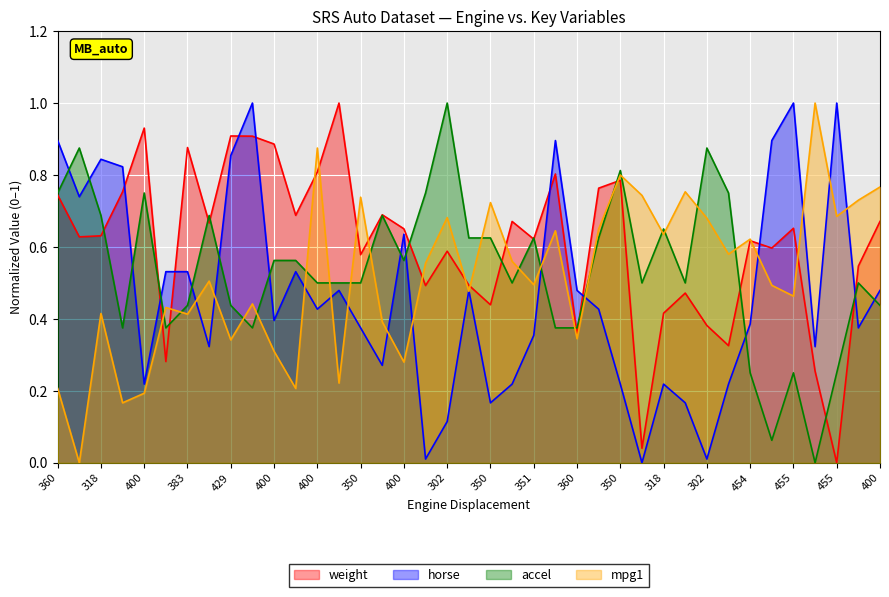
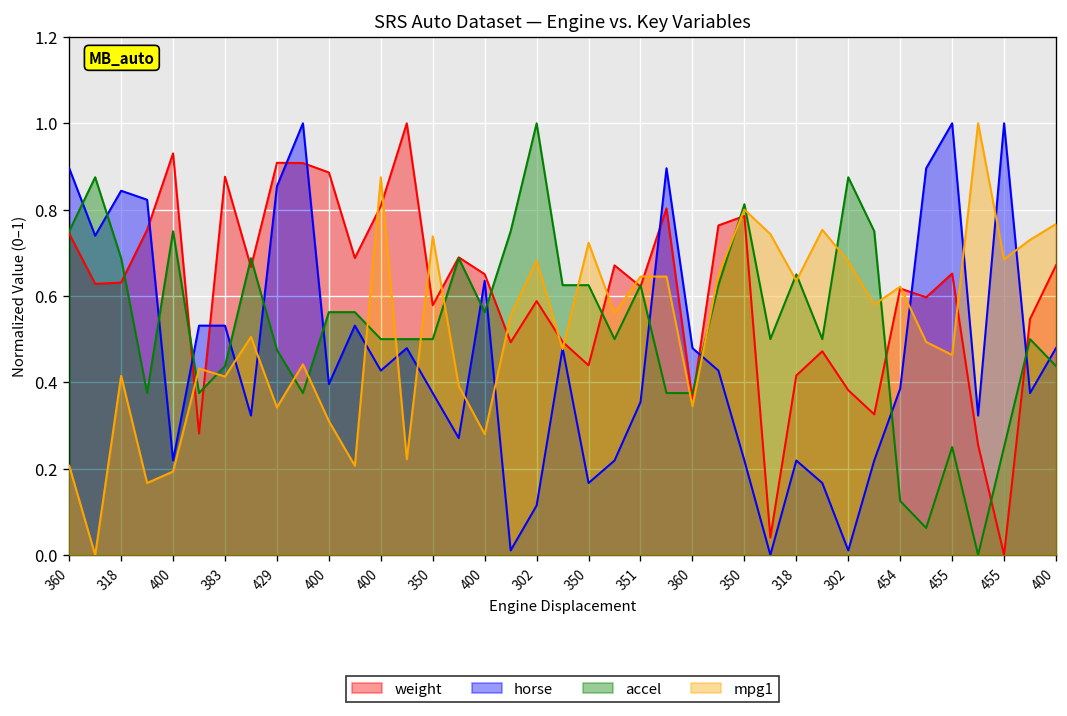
  {
    "weight": {
      "383": 0.88,
      "429": 0.91
    },
    "horse": {
      "383": 0.53,
      "429": 0.85,
      "351": 0.35,
      "454": 0.39
    },
    "accel": {
      "383": 0.44,
-     "429": 0.44,
-     "454": 0.25
+     "429": 0.48,
+     "454": 0.13
    },
    "mpg1": {
      "383": 0.41,
      "429": 0.34,
-     "351": 0.49
+     "351": 0.64
    }
  }
